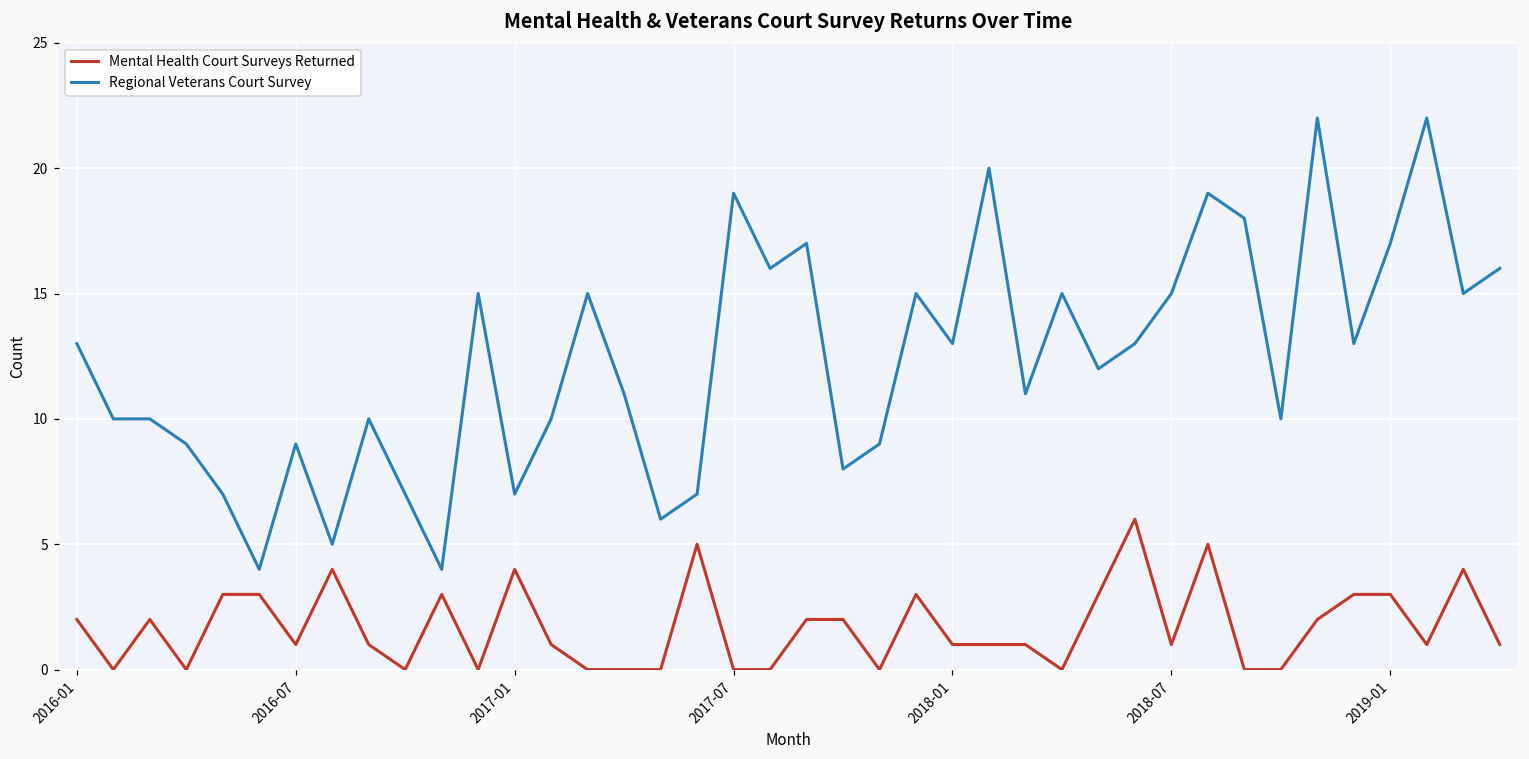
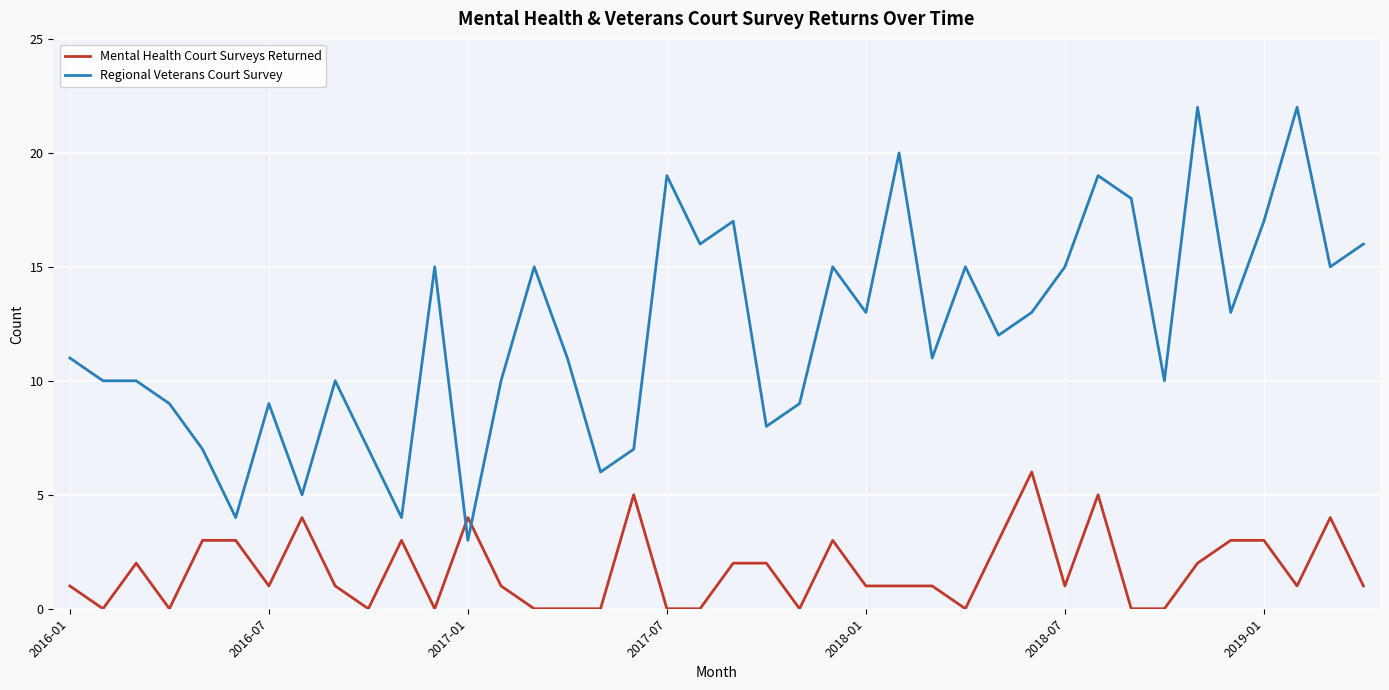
  {
    "Mental Health Court Surveys Returned": {
-     "2016-01": 2,
+     "2016-01": 1,
      "2016-07": 1,
      "2017-01": 4,
      "2017-07": 0,
      "2018-01": 1,
      "2018-07": 1,
      "2019-01": 3
    },
    "Regional Veterans Court Survey": {
-     "2016-01": 13,
+     "2016-01": 11,
      "2016-07": 9,
-     "2017-01": 7,
+     "2017-01": 3,
      "2017-07": 19,
      "2018-01": 13,
      "2018-07": 15,
      "2019-01": 17
    }
  }
